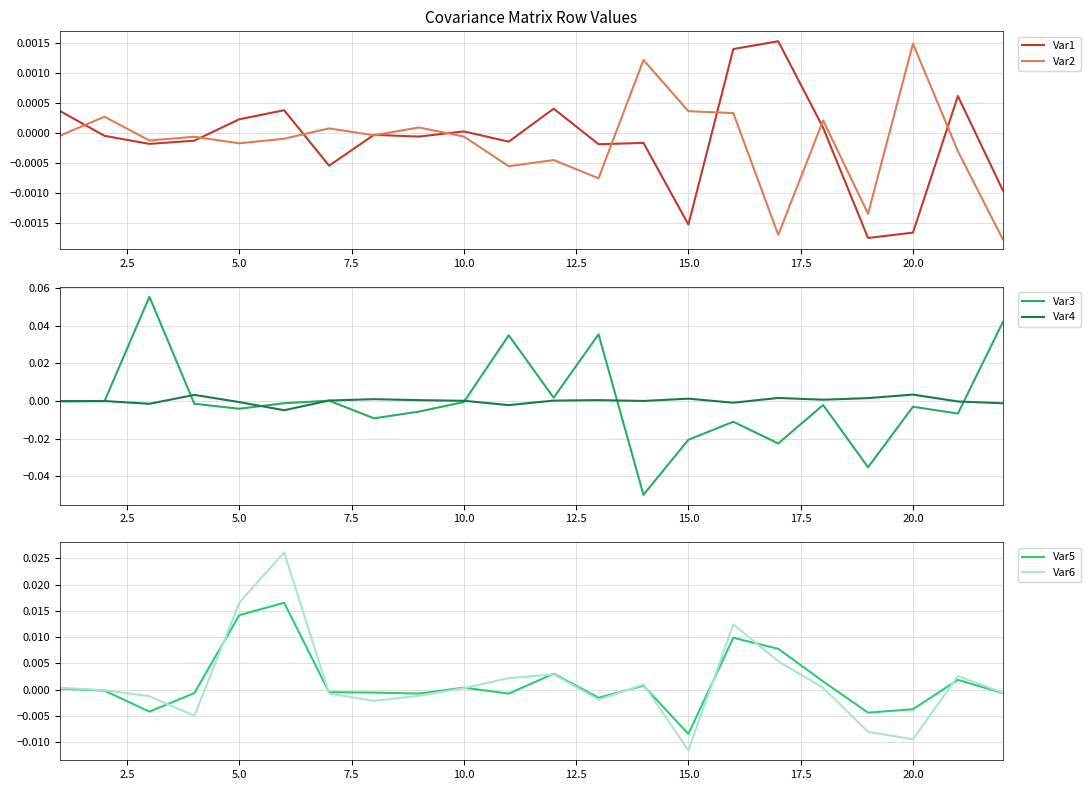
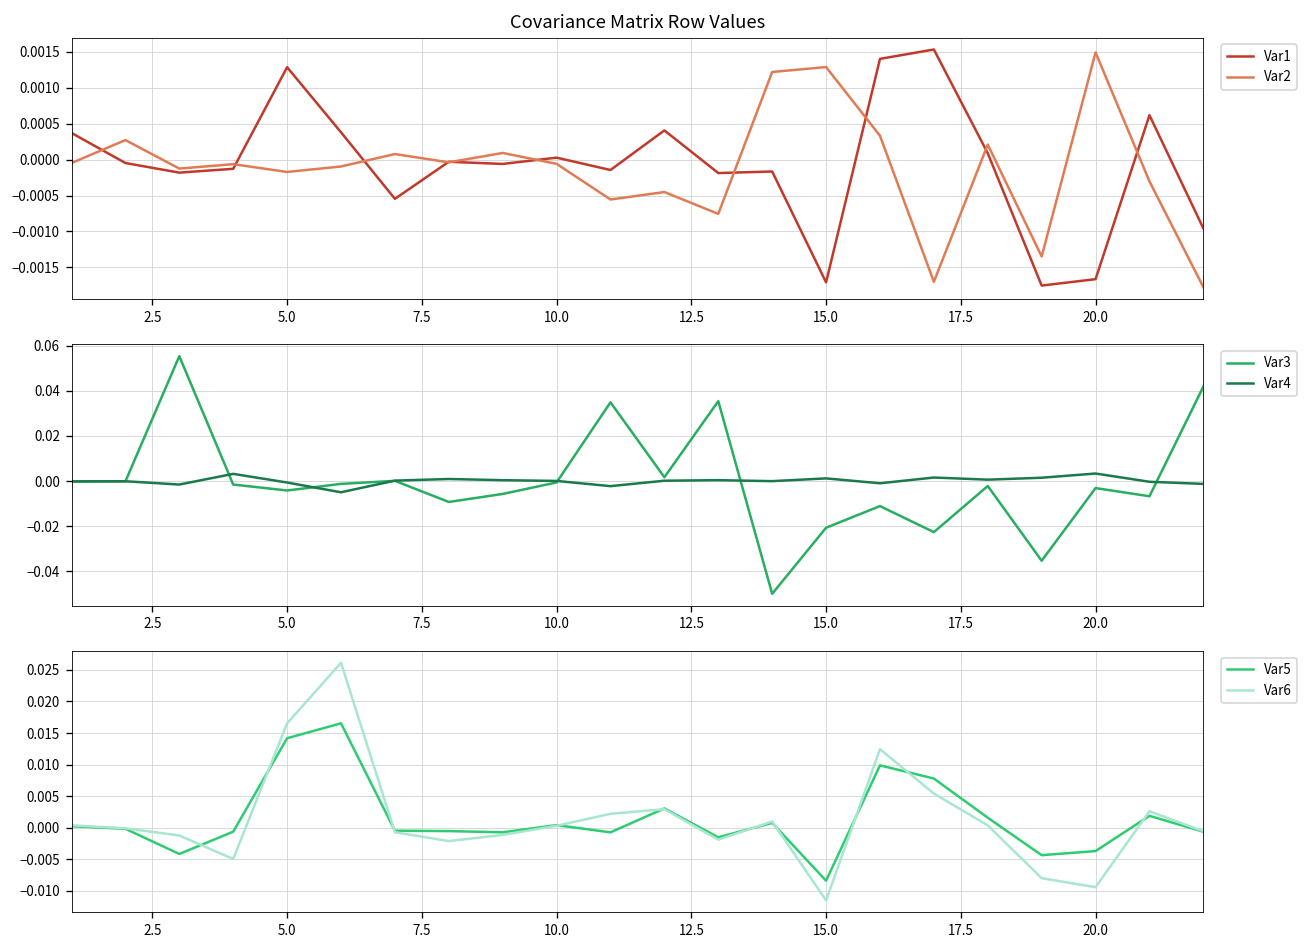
  {
    "Covariance Matrix Row Values": {
      "Var1": {
-       "5.0": 0.0002,
+       "5.0": 0.0013,
        "10.0": 0.0000,
-       "15.0": -0.0015,
+       "15.0": -0.0017,
        "20.0": -0.0017
      },
      "Var2": {
        "5.0": -0.0002,
        "10.0": -0.0001,
-       "15.0": 0.0004,
+       "15.0": 0.0013,
        "20.0": 0.0015
      }
    }
  }
